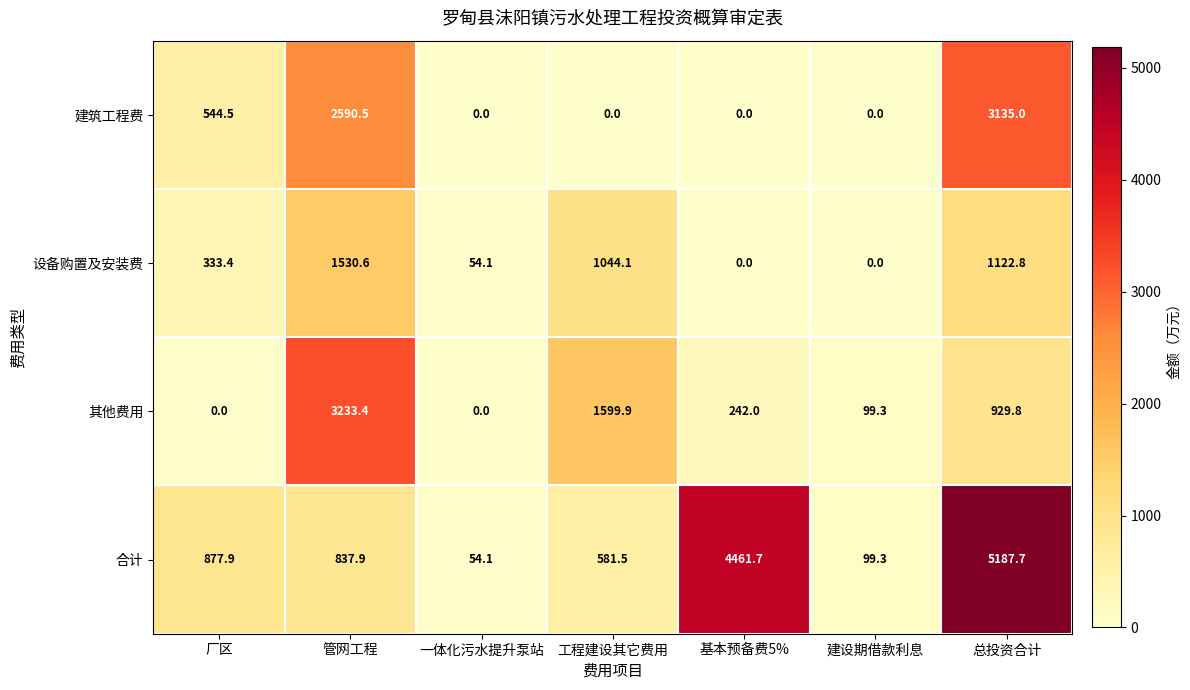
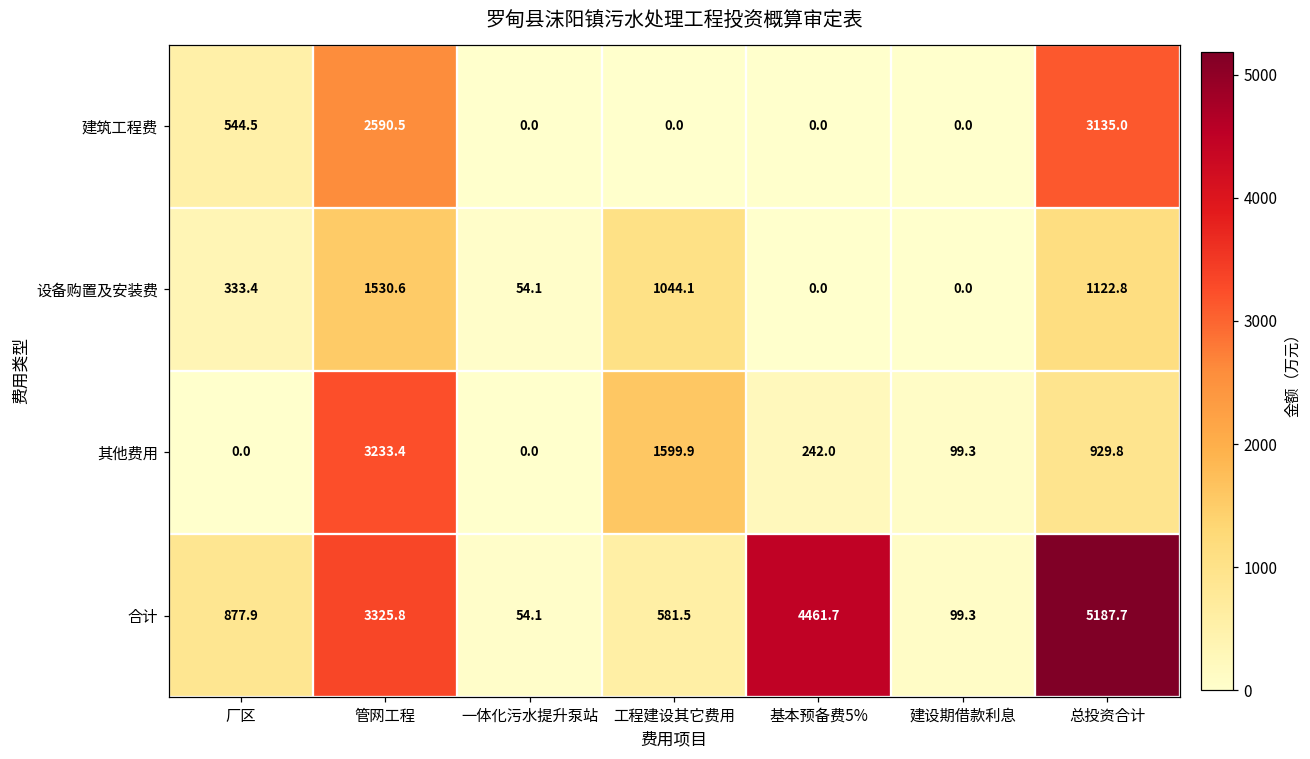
  {
    "建筑工程费": {
      "厂区": 544.5,
      "管网工程": 2590.5,
      "一体化污水提升泵站": 0.0,
      "工程建设其它费用": 0.0,
      "基本预备费5%": 0.0,
      "建设期借款利息": 0.0,
      "总投资合计": 3135.0
    },
    "设备购置及安装费": {
      "厂区": 333.4,
      "管网工程": 1530.6,
      "一体化污水提升泵站": 54.1,
      "工程建设其它费用": 1044.1,
      "基本预备费5%": 0.0,
      "建设期借款利息": 0.0,
      "总投资合计": 1122.8
    },
    "其他费用": {
      "厂区": 0.0,
      "管网工程": 3233.4,
      "一体化污水提升泵站": 0.0,
      "工程建设其它费用": 1599.9,
      "基本预备费5%": 242.0,
      "建设期借款利息": 99.3,
      "总投资合计": 929.8
    },
    "合计": {
      "厂区": 877.9,
-     "管网工程": 837.9,
+     "管网工程": 3325.8,
      "一体化污水提升泵站": 54.1,
      "工程建设其它费用": 581.5,
      "基本预备费5%": 4461.7,
      "建设期借款利息": 99.3,
      "总投资合计": 5187.7
    }
  }
